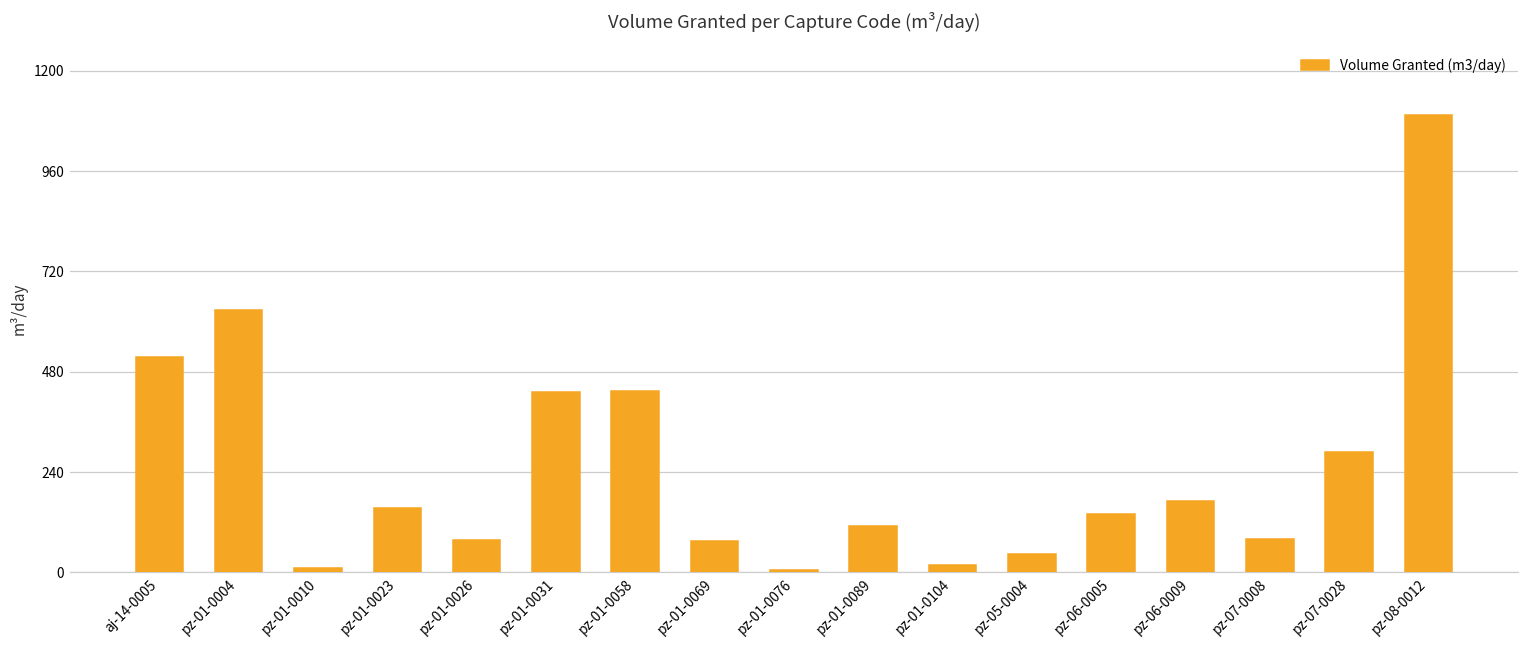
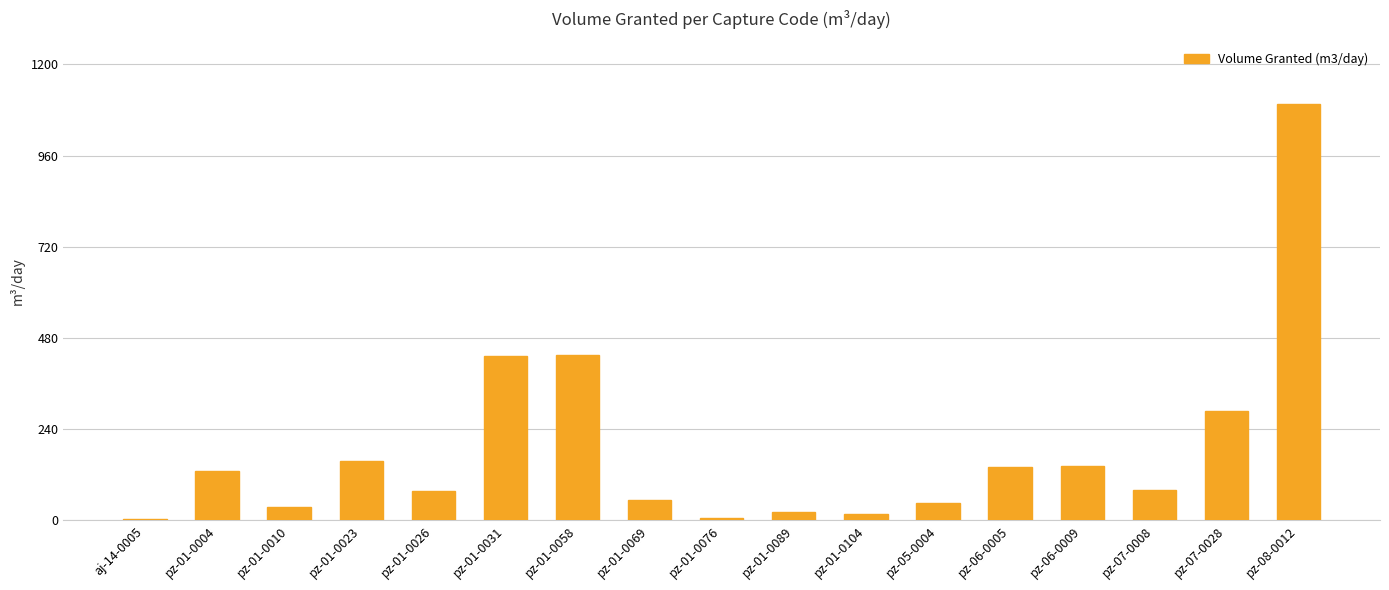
  {
-   "aj-14-0005": 510,
-   "pz-01-0004": 630,
-   "pz-01-0010": 10,
+   "aj-14-0005": 0,
+   "pz-01-0004": 130,
+   "pz-01-0010": 40,
    "pz-01-0023": 160,
    "pz-01-0026": 80,
    "pz-01-0031": 430,
    "pz-01-0058": 440,
-   "pz-01-0069": 80,
-   "pz-01-0089": 110,
+   "pz-01-0069": 50,
+   "pz-01-0089": 20,
    "pz-01-0104": 20,
    "pz-05-0004": 50,
    "pz-06-0005": 140,
-   "pz-06-0009": 170,
+   "pz-06-0009": 140,
    "pz-07-0008": 80,
    "pz-07-0028": 290,
    "pz-08-0012": 1100
  }
